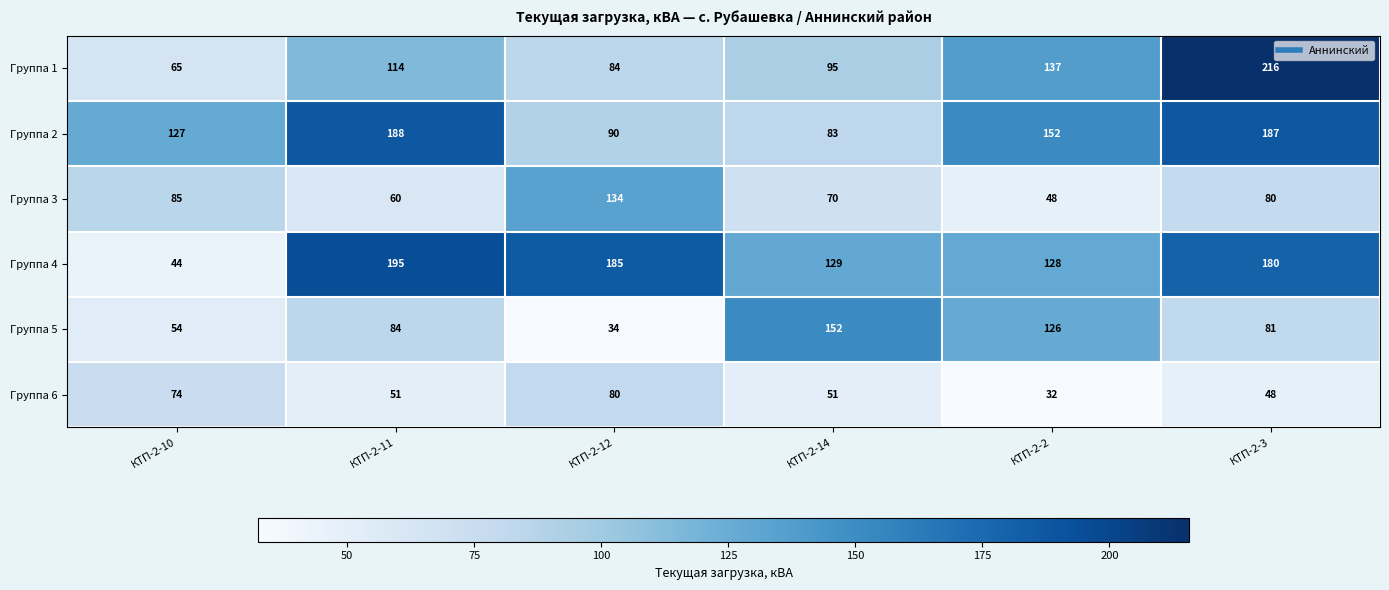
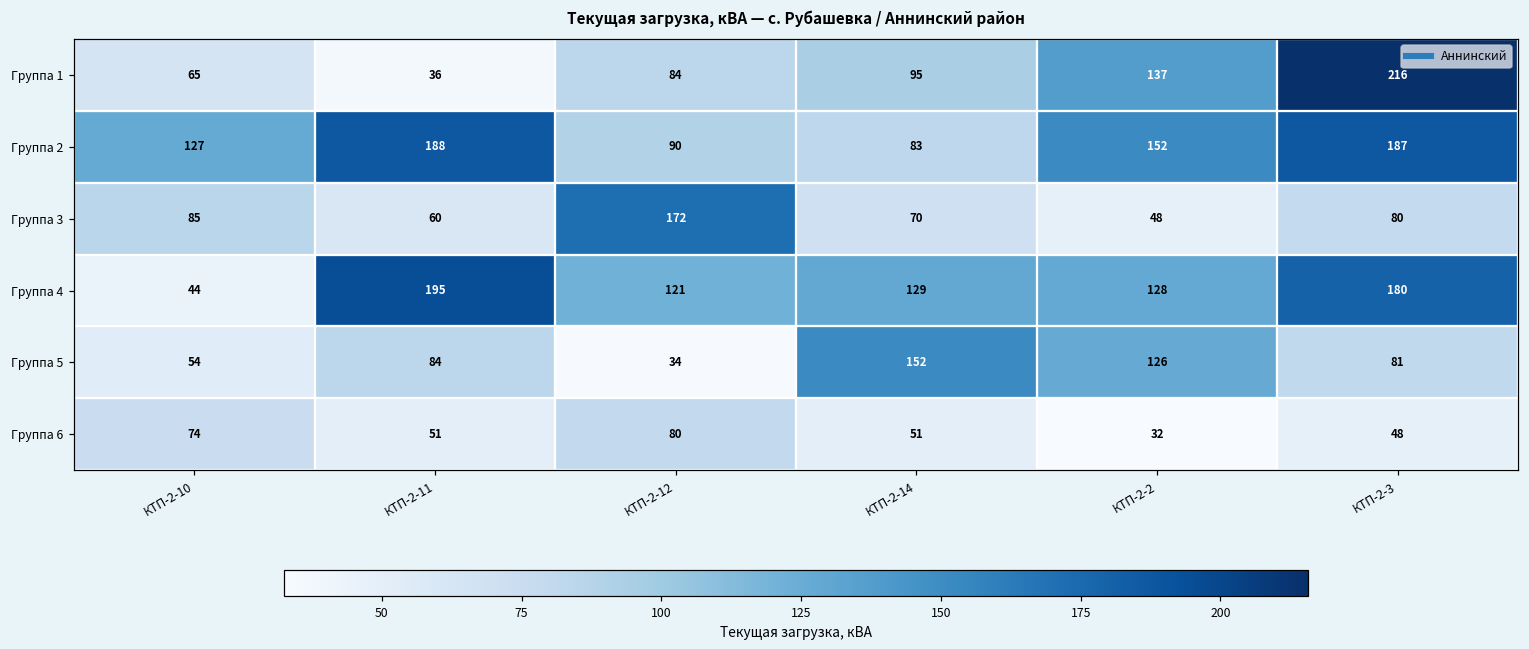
  {
    "Группа 1": {
      "КТП-2-10": 65,
-     "КТП-2-11": 114,
+     "КТП-2-11": 36,
      "КТП-2-12": 84,
      "КТП-2-14": 95,
      "КТП-2-2": 137,
      "КТП-2-3": 216
    },
    "Группа 2": {
      "КТП-2-10": 127,
      "КТП-2-11": 188,
      "КТП-2-12": 90,
      "КТП-2-14": 83,
      "КТП-2-2": 152,
      "КТП-2-3": 187
    },
    "Группа 3": {
      "КТП-2-10": 85,
      "КТП-2-11": 60,
-     "КТП-2-12": 134,
+     "КТП-2-12": 172,
      "КТП-2-14": 70,
      "КТП-2-2": 48,
      "КТП-2-3": 80
    },
    "Группа 4": {
      "КТП-2-10": 44,
      "КТП-2-11": 195,
-     "КТП-2-12": 185,
+     "КТП-2-12": 121,
      "КТП-2-14": 129,
      "КТП-2-2": 128,
      "КТП-2-3": 180
    },
    "Группа 5": {
      "КТП-2-10": 54,
      "КТП-2-11": 84,
      "КТП-2-12": 34,
      "КТП-2-14": 152,
      "КТП-2-2": 126,
      "КТП-2-3": 81
    },
    "Группа 6": {
      "КТП-2-10": 74,
      "КТП-2-11": 51,
      "КТП-2-12": 80,
      "КТП-2-14": 51,
      "КТП-2-2": 32,
      "КТП-2-3": 48
    }
  }
